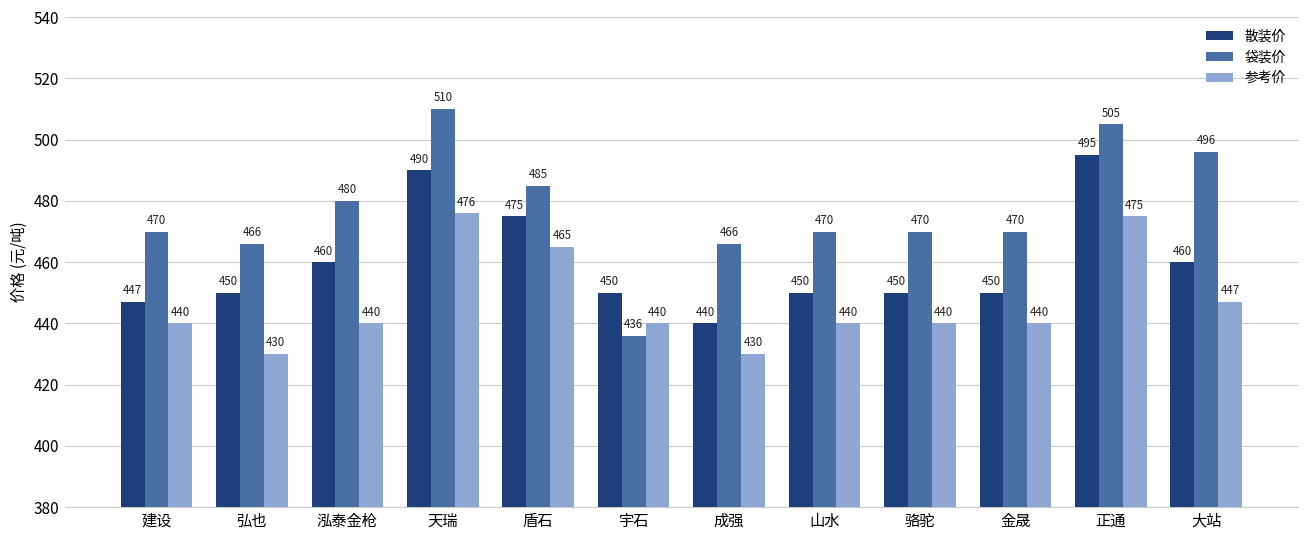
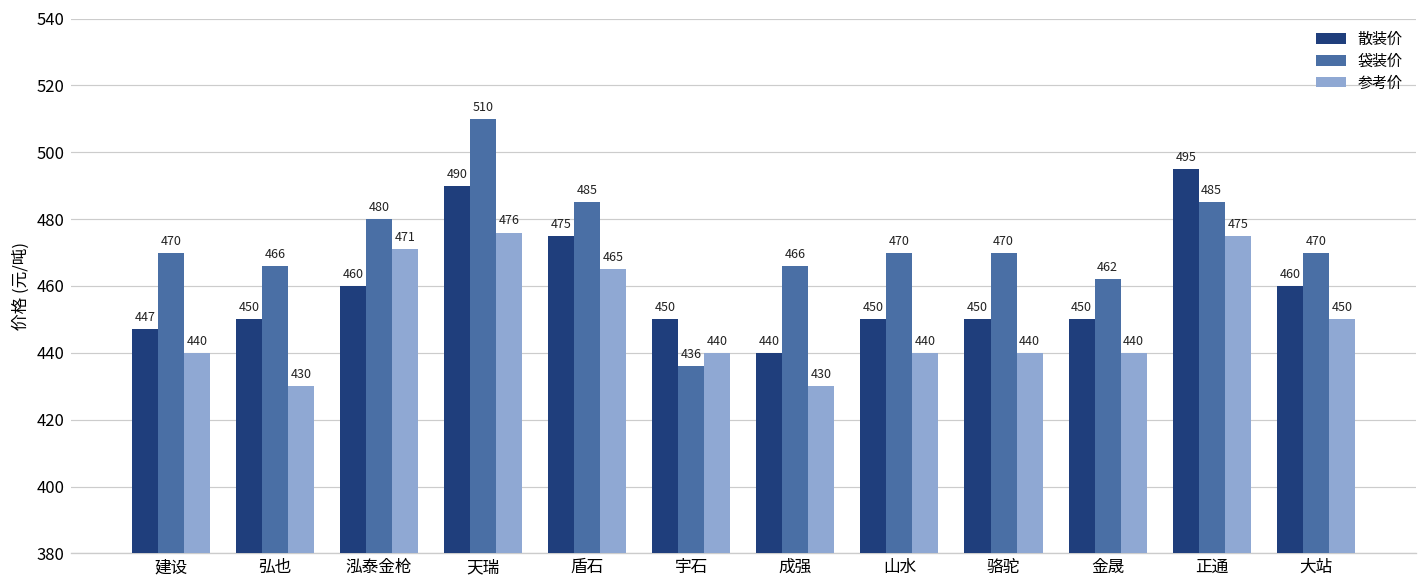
  {
    "散装价": {
      "建设": 447,
      "弘也": 450,
      "泓泰金枪": 460,
      "天瑞": 490,
      "盾石": 475,
      "宇石": 450,
      "成强": 440,
      "山水": 450,
      "骆驼": 450,
      "金晟": 450,
      "正通": 495,
      "大站": 460
    },
    "袋装价": {
      "建设": 470,
      "弘也": 466,
      "泓泰金枪": 480,
      "天瑞": 510,
      "盾石": 485,
      "宇石": 436,
      "成强": 466,
      "山水": 470,
      "骆驼": 470,
-     "金晟": 470,
-     "正通": 505,
-     "大站": 496
+     "金晟": 462,
+     "正通": 485,
+     "大站": 470
    },
    "参考价": {
      "建设": 440,
      "弘也": 430,
-     "泓泰金枪": 440,
+     "泓泰金枪": 471,
      "天瑞": 476,
      "盾石": 465,
      "宇石": 440,
      "成强": 430,
      "山水": 440,
      "骆驼": 440,
      "金晟": 440,
      "正通": 475,
-     "大站": 447
+     "大站": 450
    }
  }
